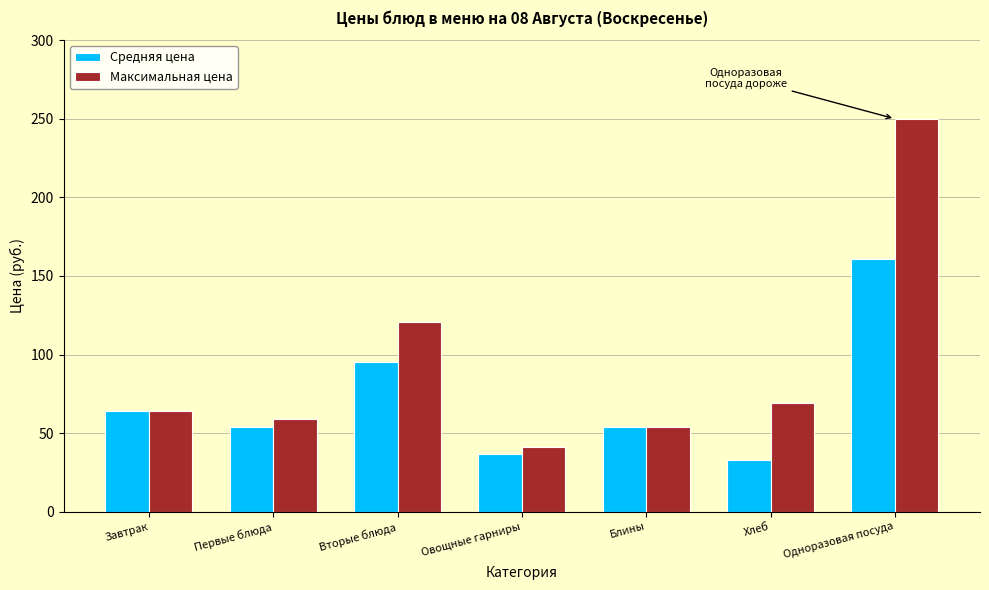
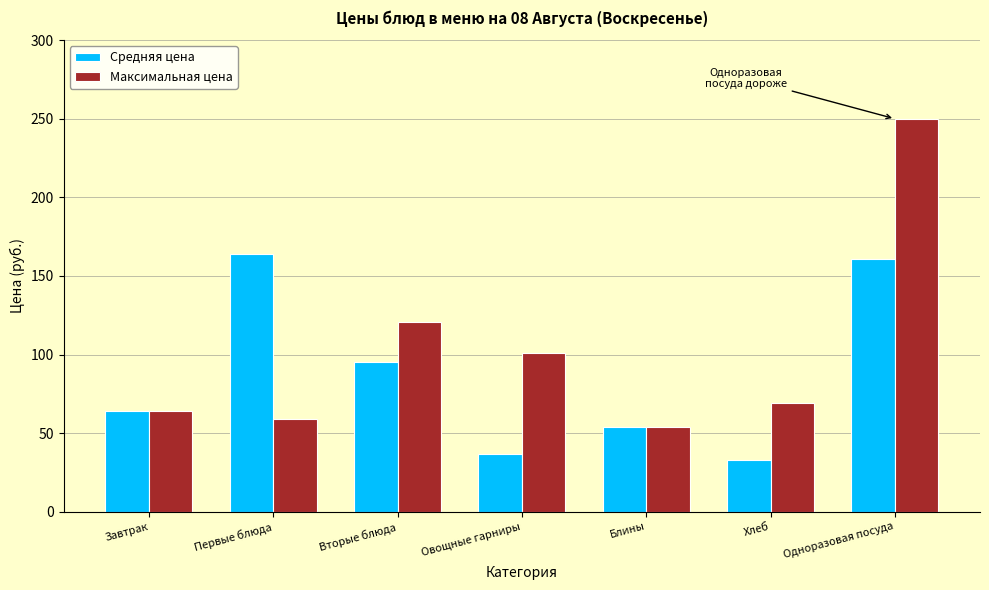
  {
    "Средняя цена": {
      "Завтрак": 64,
-     "Первые блюда": 54,
+     "Первые блюда": 164,
      "Вторые блюда": 95,
      "Овощные гарниры": 37,
      "Блины": 54,
      "Хлеб": 33,
      "Одноразовая посуда": 161
    },
    "Максимальная цена": {
      "Завтрак": 64,
      "Первые блюда": 59,
      "Вторые блюда": 121,
-     "Овощные гарниры": 41,
+     "Овощные гарниры": 101,
      "Блины": 54,
      "Хлеб": 69,
      "Одноразовая посуда": 250
    }
  }
